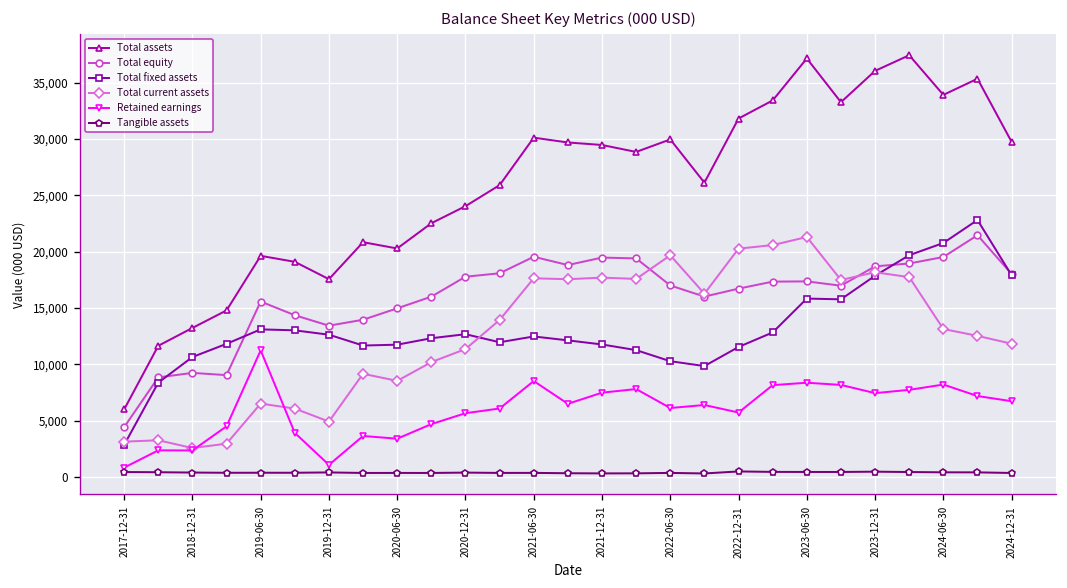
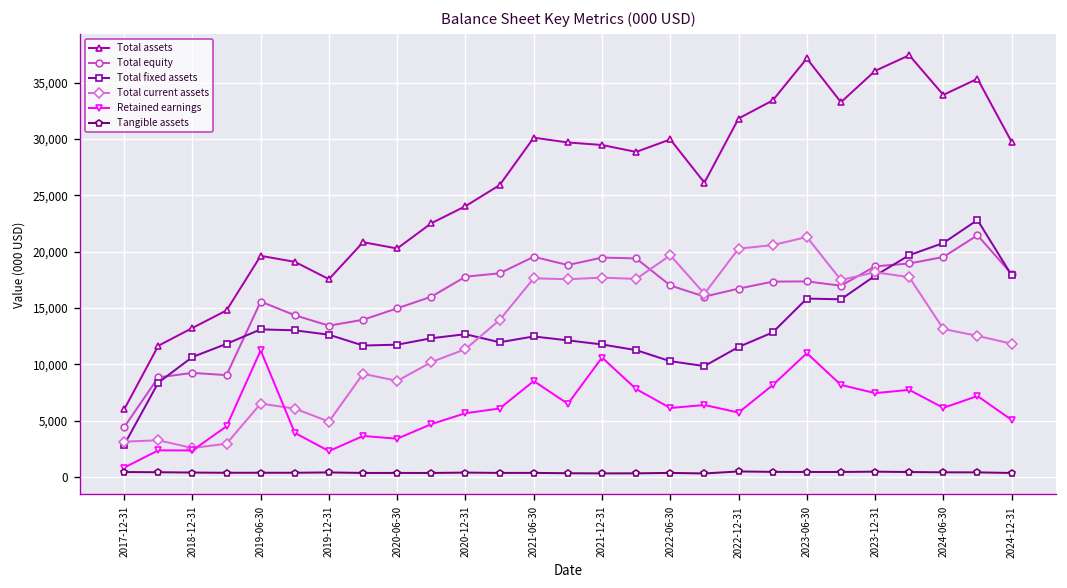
  {
    "Retained earnings": {
      "2017-12-31": "1,000",
      "2019-06-30": "11,000",
-     "2019-12-31": "1,000",
+     "2019-12-31": "2,000",
      "2020-06-30": "3,000",
      "2020-12-31": "6,000",
      "2021-06-30": "9,000",
-     "2021-12-31": "7,000",
+     "2021-12-31": "11,000",
      "2022-06-30": "6,000",
      "2022-12-31": "6,000",
-     "2023-06-30": "8,000",
+     "2023-06-30": "11,000",
      "2023-12-31": "7,000",
-     "2024-06-30": "8,000",
-     "2024-12-31": "7,000"
+     "2024-06-30": "6,000",
+     "2024-12-31": "5,000"
    }
  }
